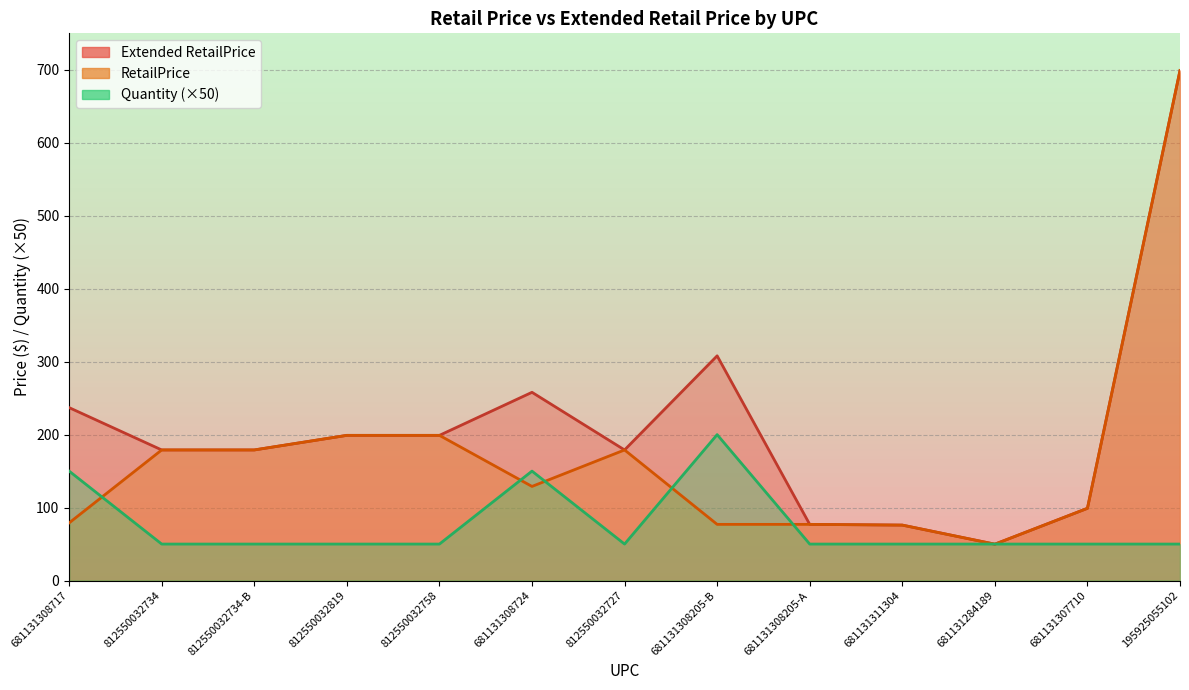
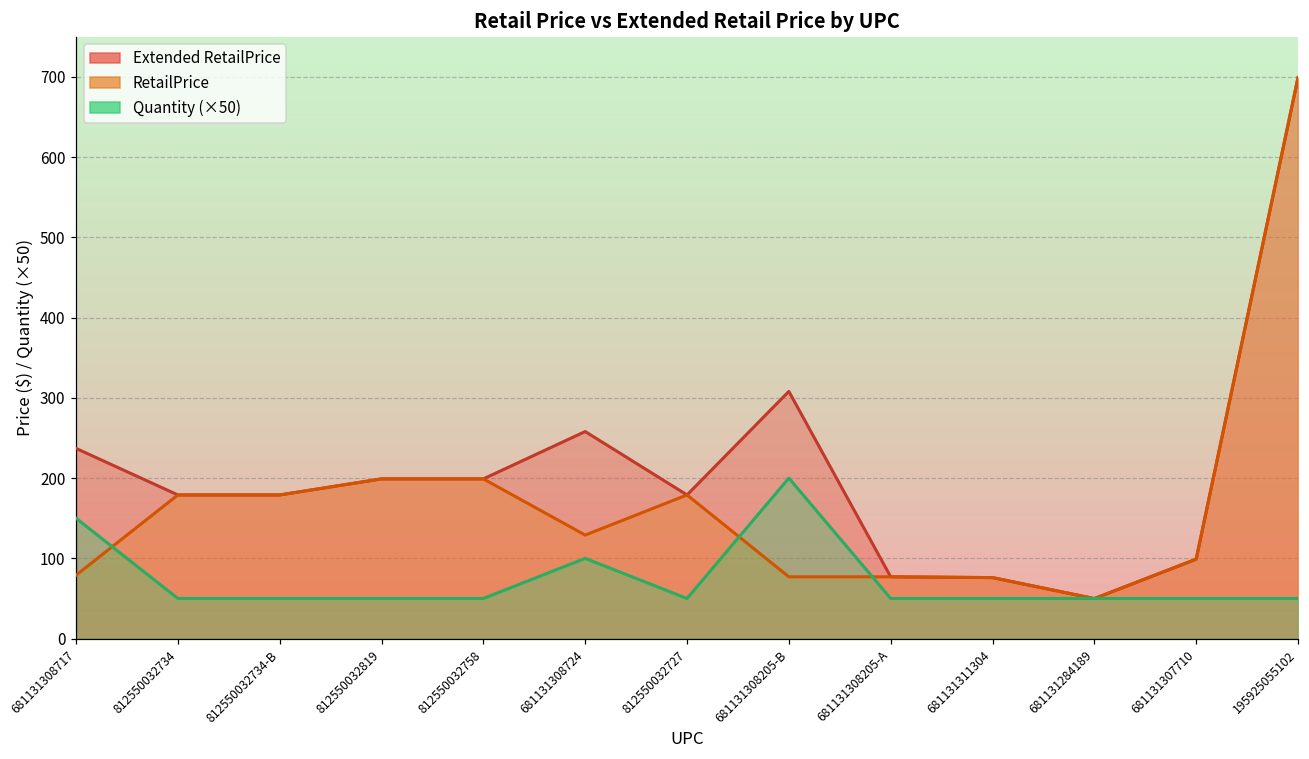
  {
    "Quantity (×50)": {
      "681131308717": 150,
      "812550032734": 50,
      "812550032734-B": 50,
      "812550032819": 50,
      "812550032758": 50,
-     "681131308724": 150,
+     "681131308724": 100,
      "812550032727": 50,
      "681131308205-B": 200,
      "681131308205-A": 50,
      "681131311304": 50,
      "681131307710": 50,
      "195925055102": 50
    }
  }
